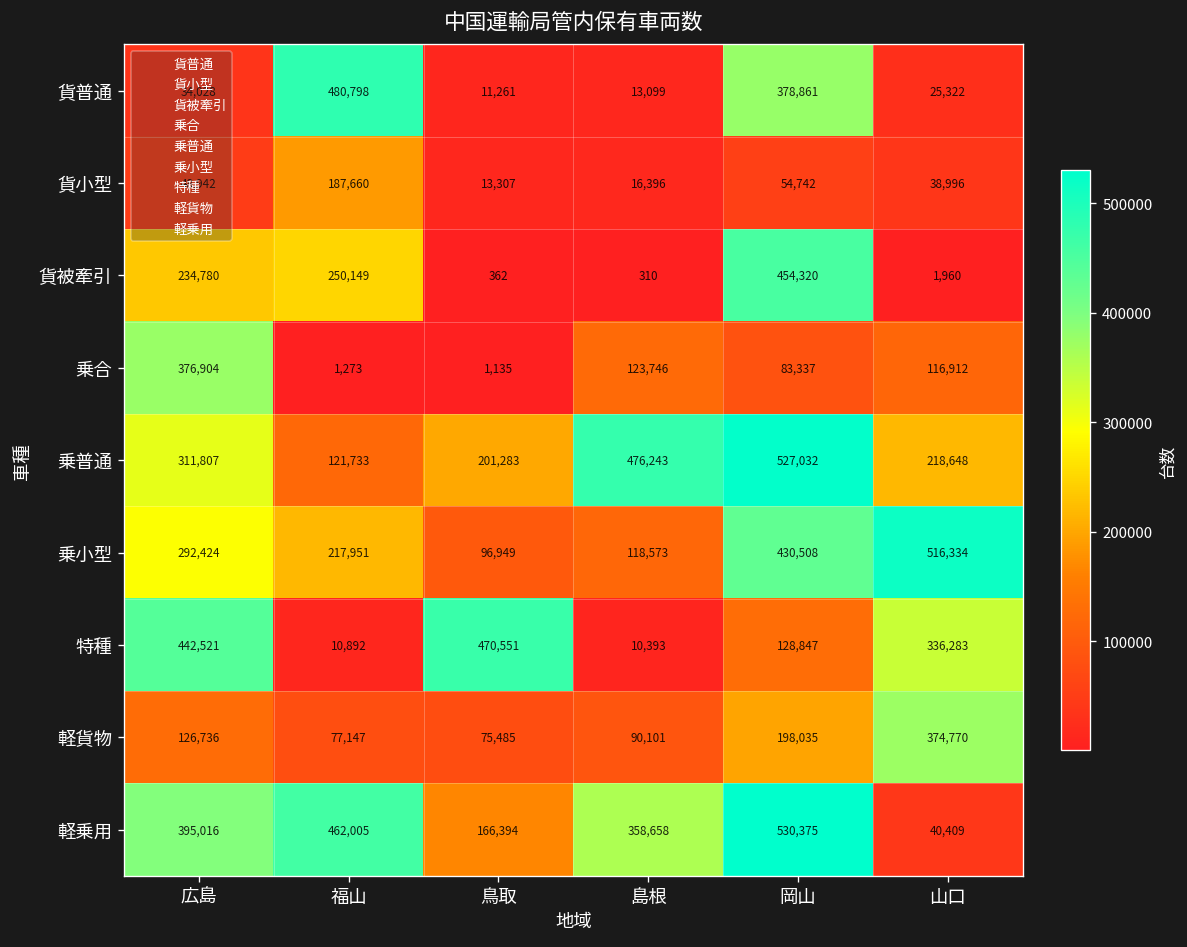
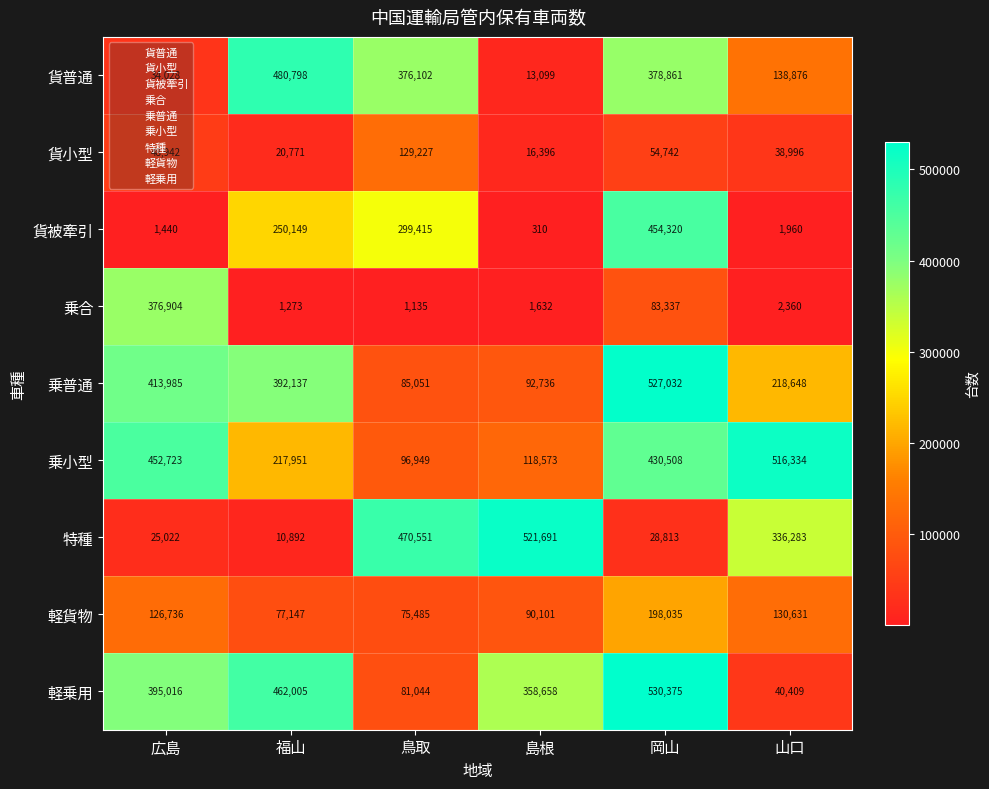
  {
    "貨普通": {
      "福山": "480,798",
-     "鳥取": "11,261",
+     "鳥取": "376,102",
      "島根": "13,099",
      "岡山": "378,861",
-     "山口": "25,322"
+     "山口": "138,876"
    },
    "貨小型": {
-     "福山": "187,660",
-     "鳥取": "13,307",
+     "福山": "20,771",
+     "鳥取": "129,227",
      "島根": "16,396",
      "岡山": "54,742",
      "山口": "38,996"
    },
    "貨被牽引": {
-     "広島": "234,780",
+     "広島": "1,440",
      "福山": "250,149",
-     "鳥取": "362",
+     "鳥取": "299,415",
      "島根": "310",
      "岡山": "454,320",
      "山口": "1,960"
    },
    "乗合": {
      "広島": "376,904",
      "福山": "1,273",
      "鳥取": "1,135",
-     "島根": "123,746",
+     "島根": "1,632",
      "岡山": "83,337",
-     "山口": "116,912"
+     "山口": "2,360"
    },
    "乗普通": {
-     "広島": "311,807",
-     "福山": "121,733",
-     "鳥取": "201,283",
-     "島根": "476,243",
+     "広島": "413,985",
+     "福山": "392,137",
+     "鳥取": "85,051",
+     "島根": "92,736",
      "岡山": "527,032",
      "山口": "218,648"
    },
    "乗小型": {
-     "広島": "292,424",
+     "広島": "452,723",
      "福山": "217,951",
      "鳥取": "96,949",
      "島根": "118,573",
      "岡山": "430,508",
      "山口": "516,334"
    },
    "特種": {
-     "広島": "442,521",
+     "広島": "25,022",
      "福山": "10,892",
      "鳥取": "470,551",
-     "島根": "10,393",
-     "岡山": "128,847",
+     "島根": "521,691",
+     "岡山": "28,813",
      "山口": "336,283"
    },
    "軽貨物": {
      "広島": "126,736",
      "福山": "77,147",
      "鳥取": "75,485",
      "島根": "90,101",
      "岡山": "198,035",
-     "山口": "374,770"
+     "山口": "130,631"
    },
    "軽乗用": {
      "広島": "395,016",
      "福山": "462,005",
-     "鳥取": "166,394",
+     "鳥取": "81,044",
      "島根": "358,658",
      "岡山": "530,375",
      "山口": "40,409"
    }
  }
